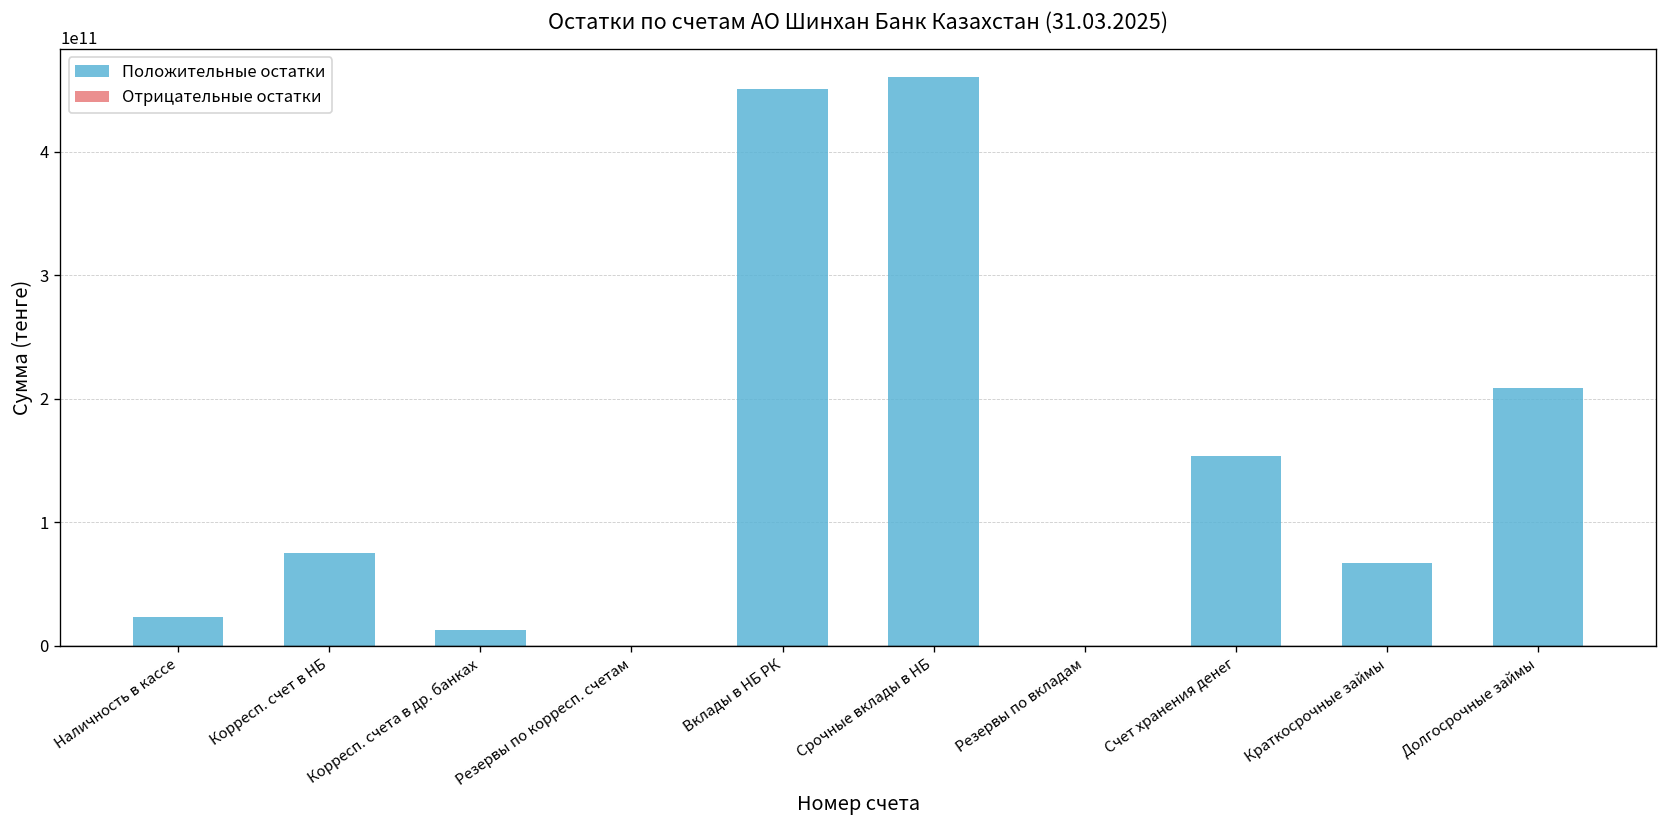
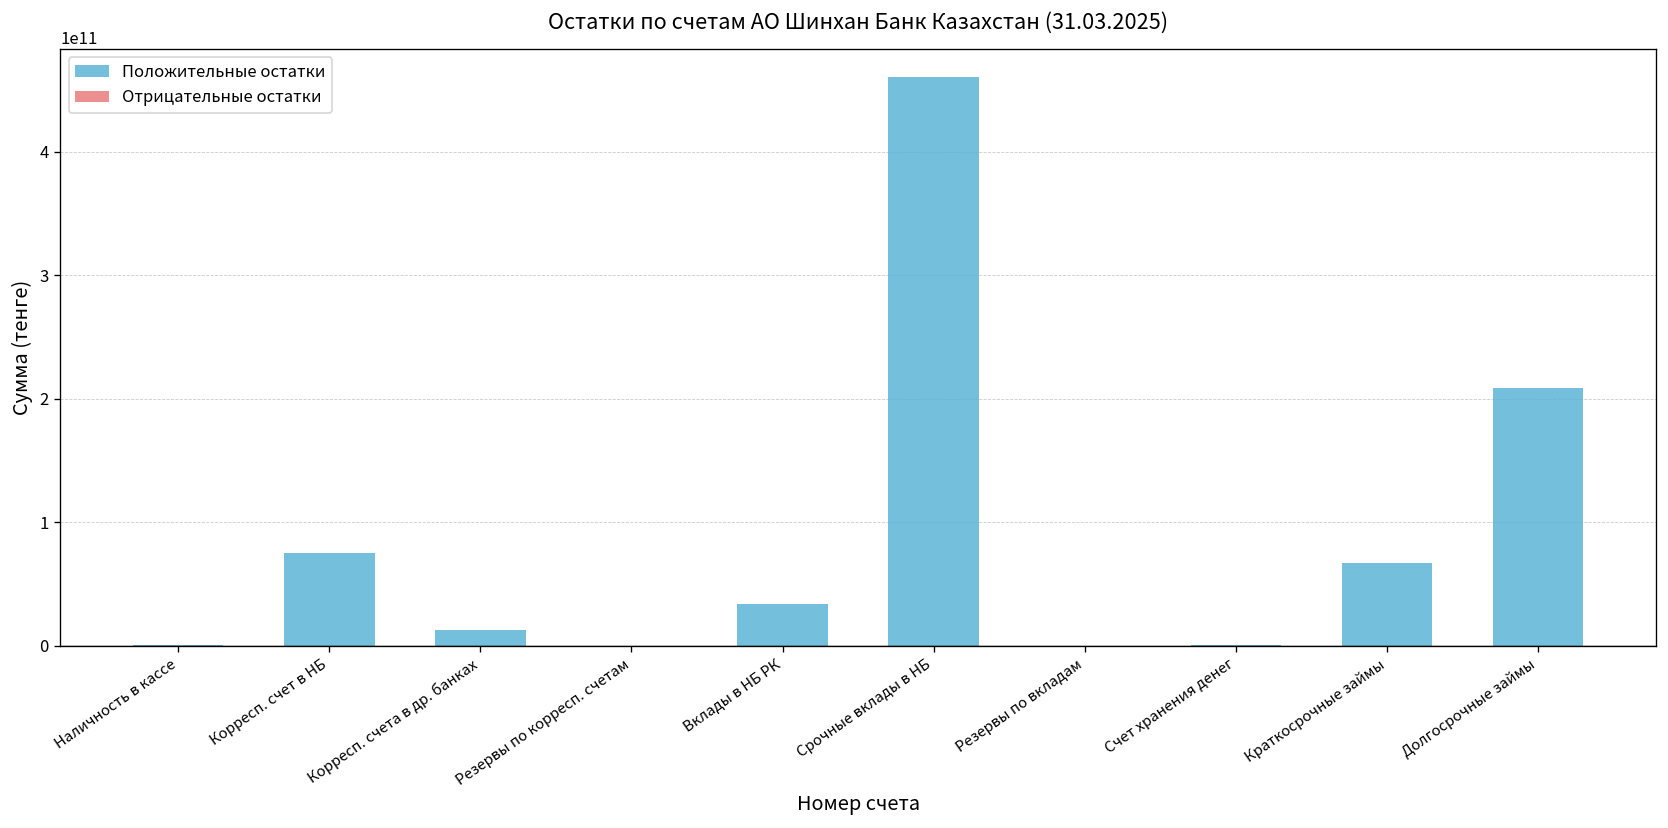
  {
    "Положительные остатки": {
-     "Наличность в кассе": 23000000000,
+     "Наличность в кассе": 0,
      "Корресп. счет в НБ": 75000000000,
      "Корресп. счета в др. банках": 13000000000,
-     "Вклады в НБ РК": 450000000000,
+     "Вклады в НБ РК": 34000000000,
      "Срочные вклады в НБ": 460000000000,
-     "Счет хранения денег": 154000000000,
+     "Счет хранения денег": 0,
      "Краткосрочные займы": 67000000000,
      "Долгосрочные займы": 209000000000
    }
  }
